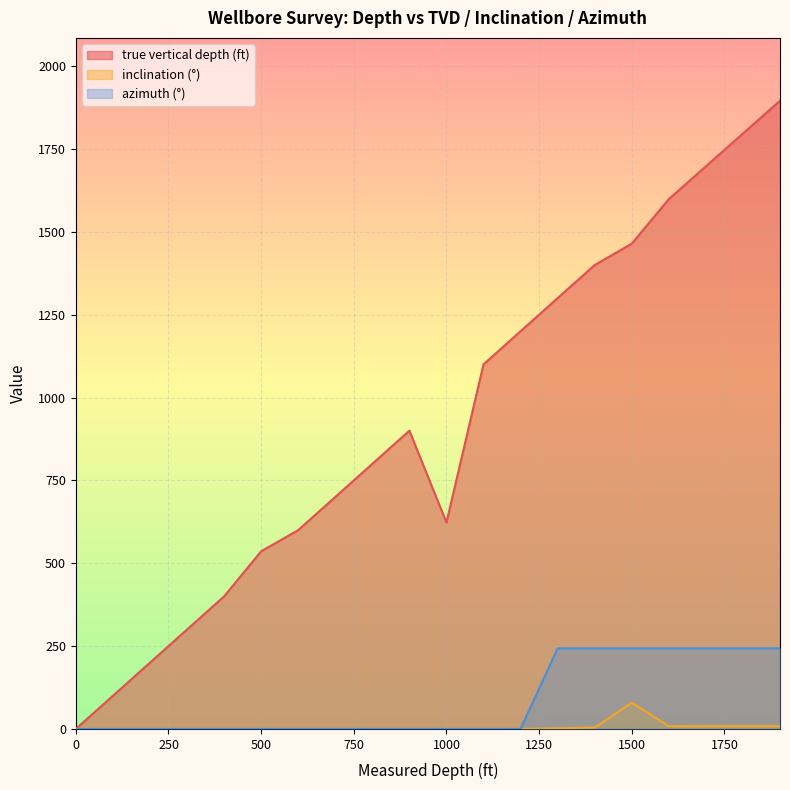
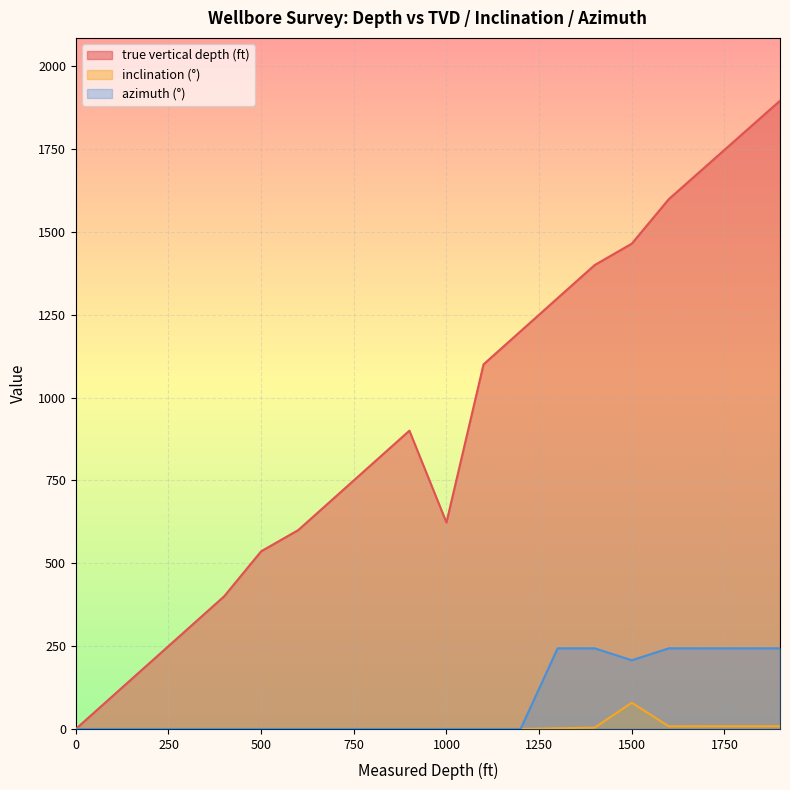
  {
    "true vertical depth (ft)": {
      "500": 540,
      "1000": 620,
      "1500": 1460
    },
    "inclination (°)": {
      "1500": 80
    },
    "azimuth (°)": {
-     "1500": 240
+     "1500": 210
    }
  }
